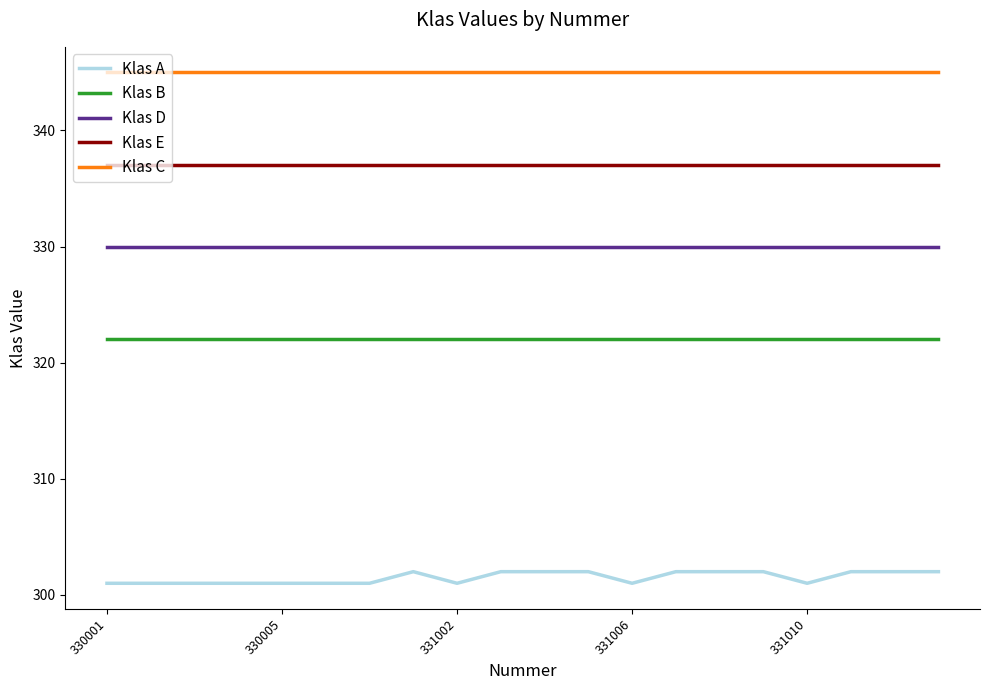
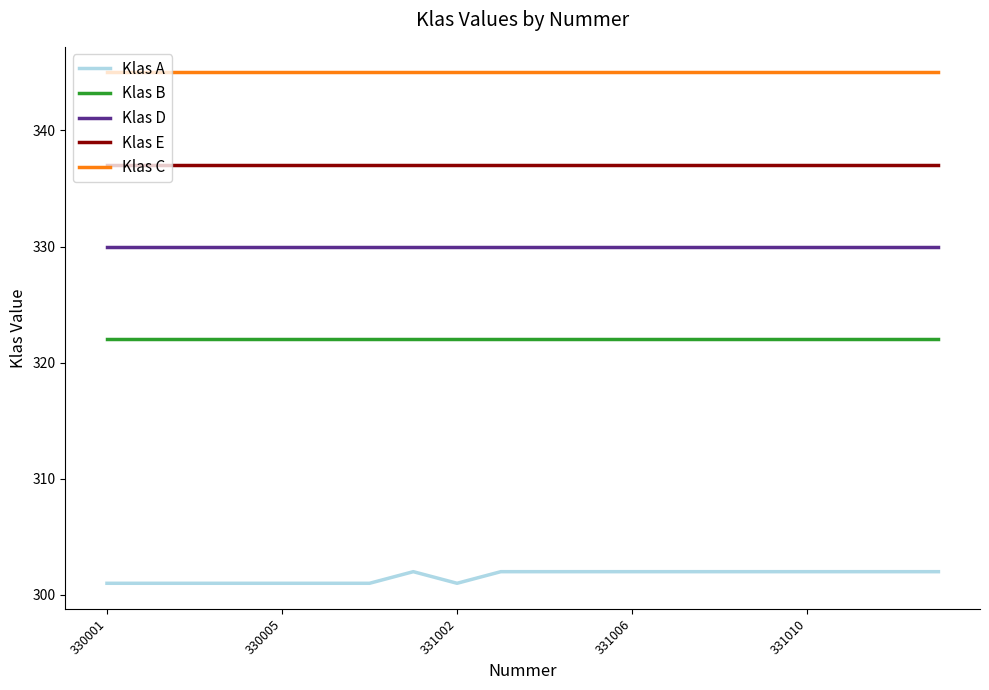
  {
    "Klas A": {
      "330001": 301,
      "330005": 301,
      "331002": 301,
-     "331006": 301,
-     "331010": 301
+     "331006": 302,
+     "331010": 302
    },
    "Klas B": {
      "330001": 322,
      "330005": 322,
      "331002": 322,
      "331006": 322,
      "331010": 322
    },
    "Klas D": {
      "330001": 330,
      "330005": 330,
      "331002": 330,
      "331006": 330,
      "331010": 330
    },
    "Klas E": {
      "330005": 337,
      "331002": 337,
      "331006": 337,
      "331010": 337
    },
    "Klas C": {
      "330005": 345,
      "331002": 345,
      "331006": 345,
      "331010": 345
    }
  }
